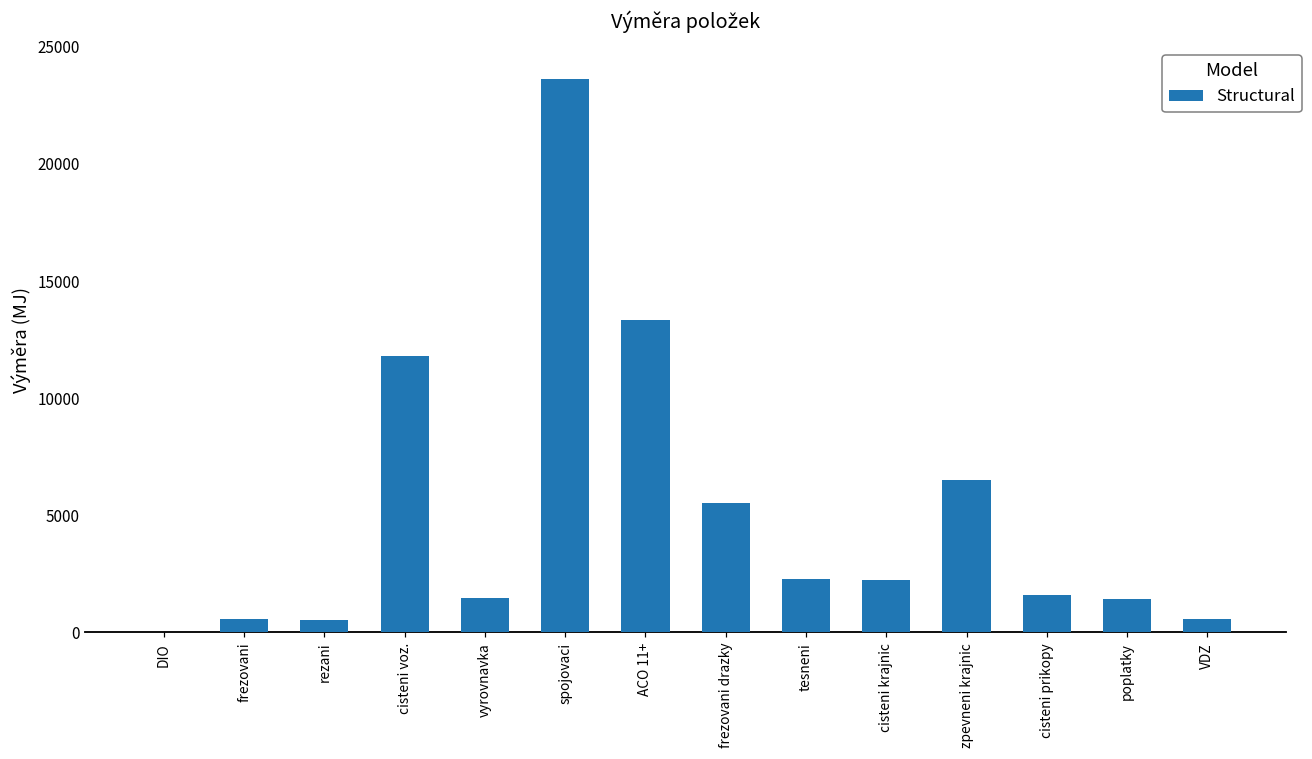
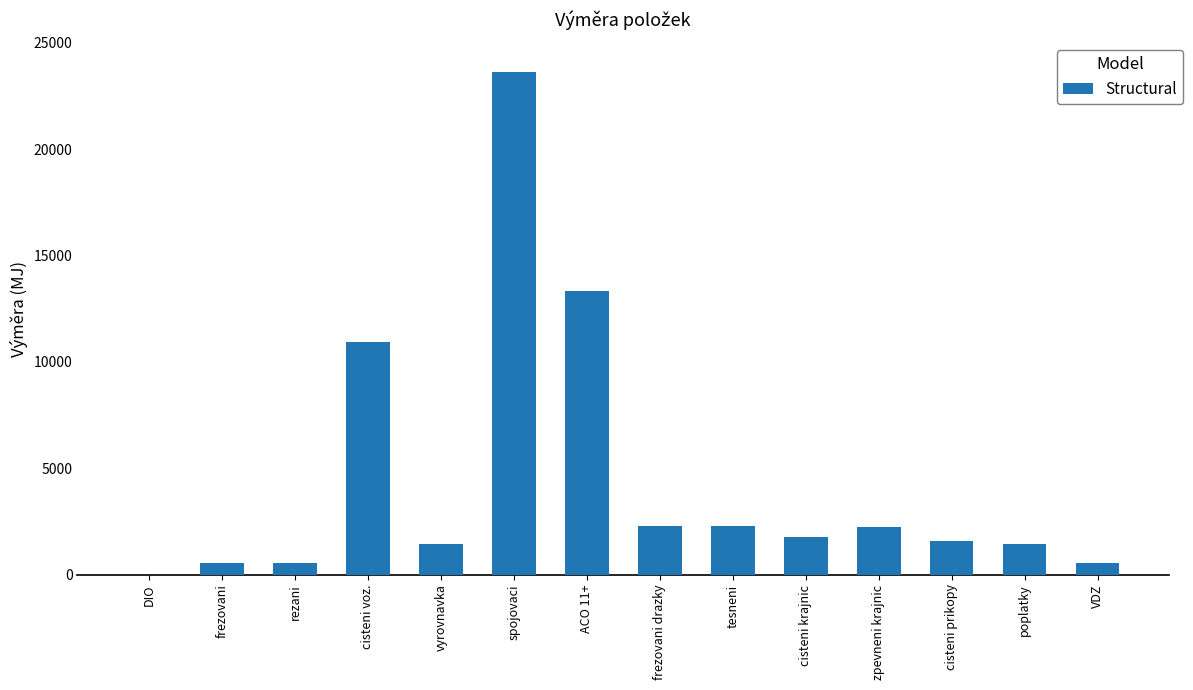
  {
    "frezovani": 600,
    "rezani": 500,
-   "cisteni voz.": 11800,
+   "cisteni voz.": 10900,
    "vyrovnavka": 1500,
    "spojovaci": 23600,
    "ACO 11+": 13300,
-   "frezovani drazky": 5500,
+   "frezovani drazky": 2300,
    "tesneni": 2300,
-   "cisteni krajnic": 2200,
-   "zpevneni krajnic": 6500,
+   "cisteni krajnic": 1800,
+   "zpevneni krajnic": 2200,
    "cisteni prikopy": 1600,
    "poplatky": 1400,
    "VDZ": 600
  }
